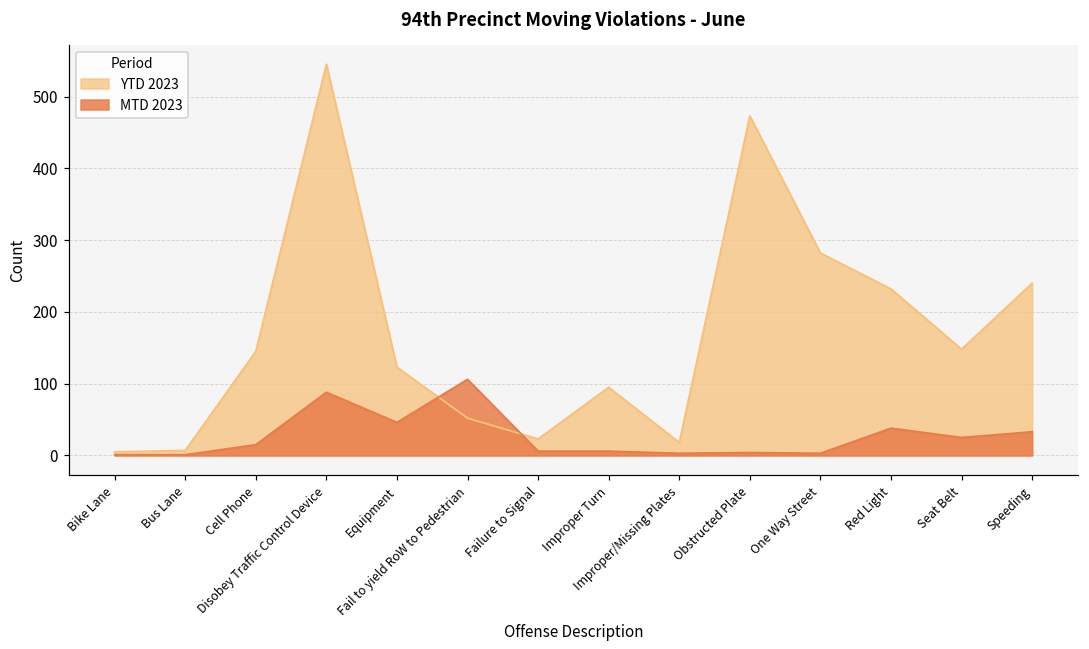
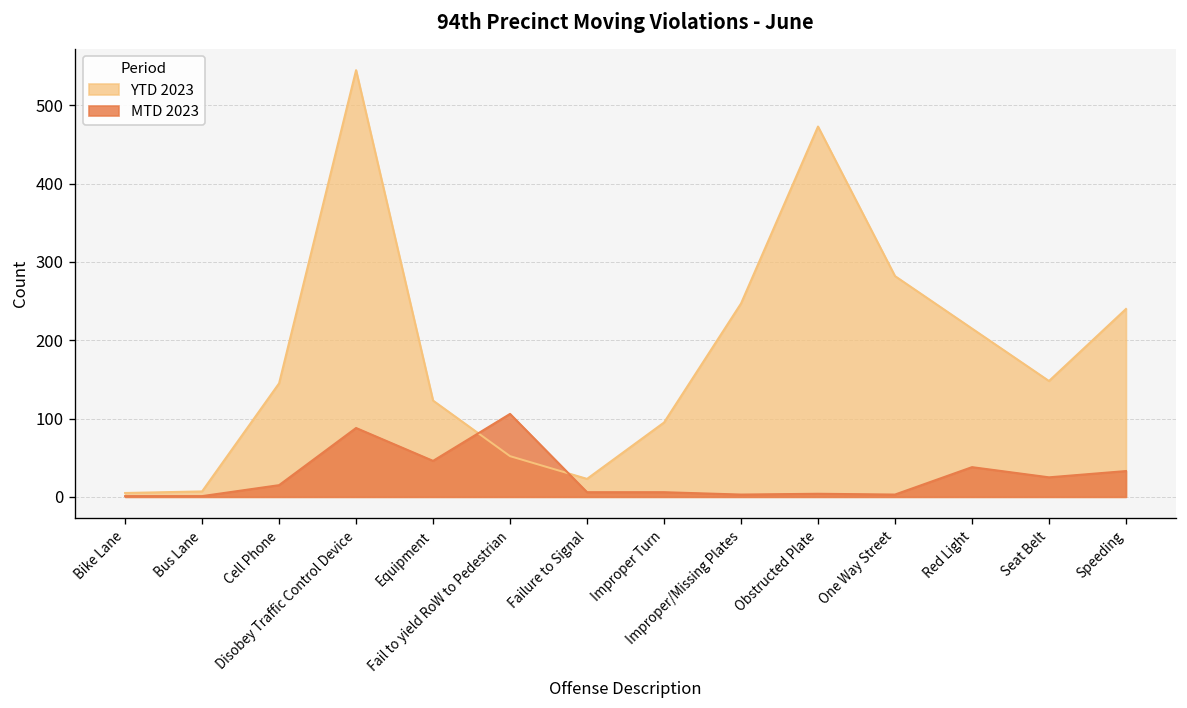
  {
    "YTD 2023": {
      "Bike Lane": 10,
      "Bus Lane": 10,
      "Cell Phone": 150,
      "Disobey Traffic Control Device": 550,
      "Equipment": 120,
      "Fail to yield RoW to Pedestrian": 50,
      "Failure to Signal": 20,
      "Improper Turn": 100,
-     "Improper/Missing Plates": 20,
+     "Improper/Missing Plates": 250,
      "Obstructed Plate": 470,
      "One Way Street": 280,
-     "Red Light": 230,
+     "Red Light": 220,
      "Seat Belt": 150,
      "Speeding": 240
    },
    "MTD 2023": {
      "Bike Lane": 0,
      "Bus Lane": 0,
      "Cell Phone": 20,
      "Disobey Traffic Control Device": 90,
      "Equipment": 50,
      "Fail to yield RoW to Pedestrian": 110,
      "Failure to Signal": 10,
      "Improper Turn": 10,
      "Improper/Missing Plates": 0,
      "Obstructed Plate": 0,
      "One Way Street": 0,
      "Red Light": 40,
      "Seat Belt": 30,
      "Speeding": 30
    }
  }
